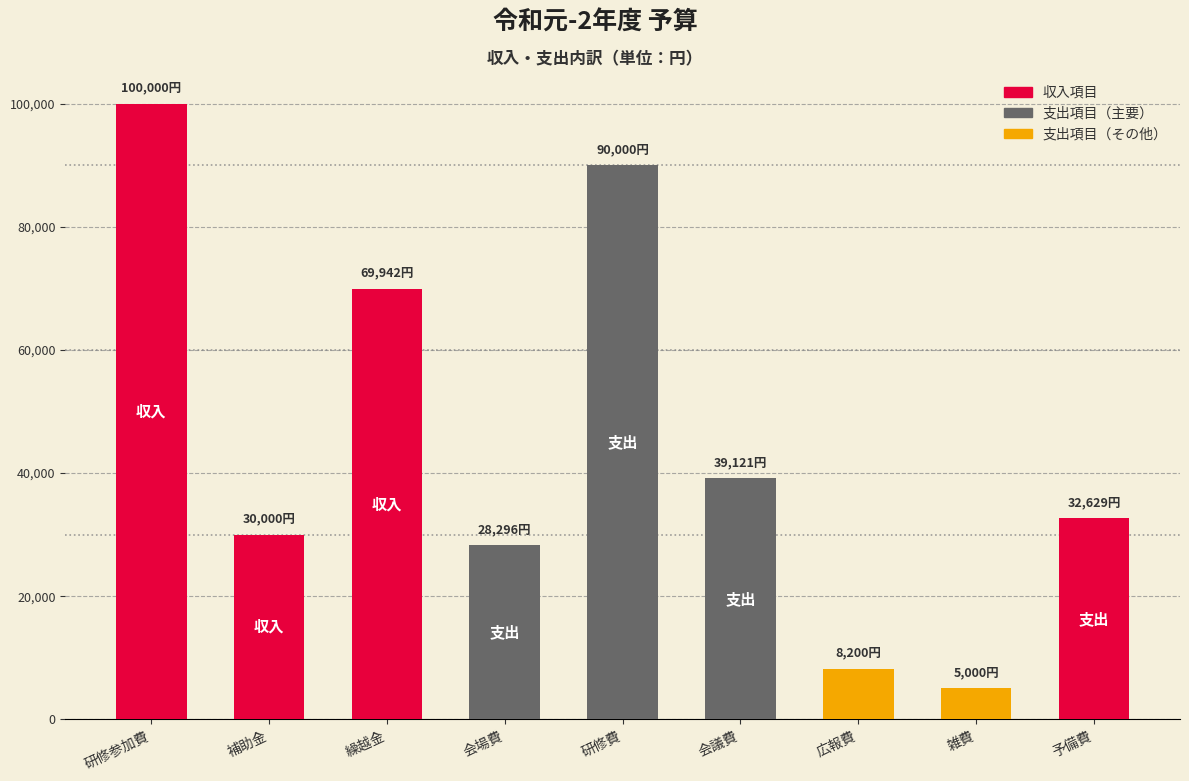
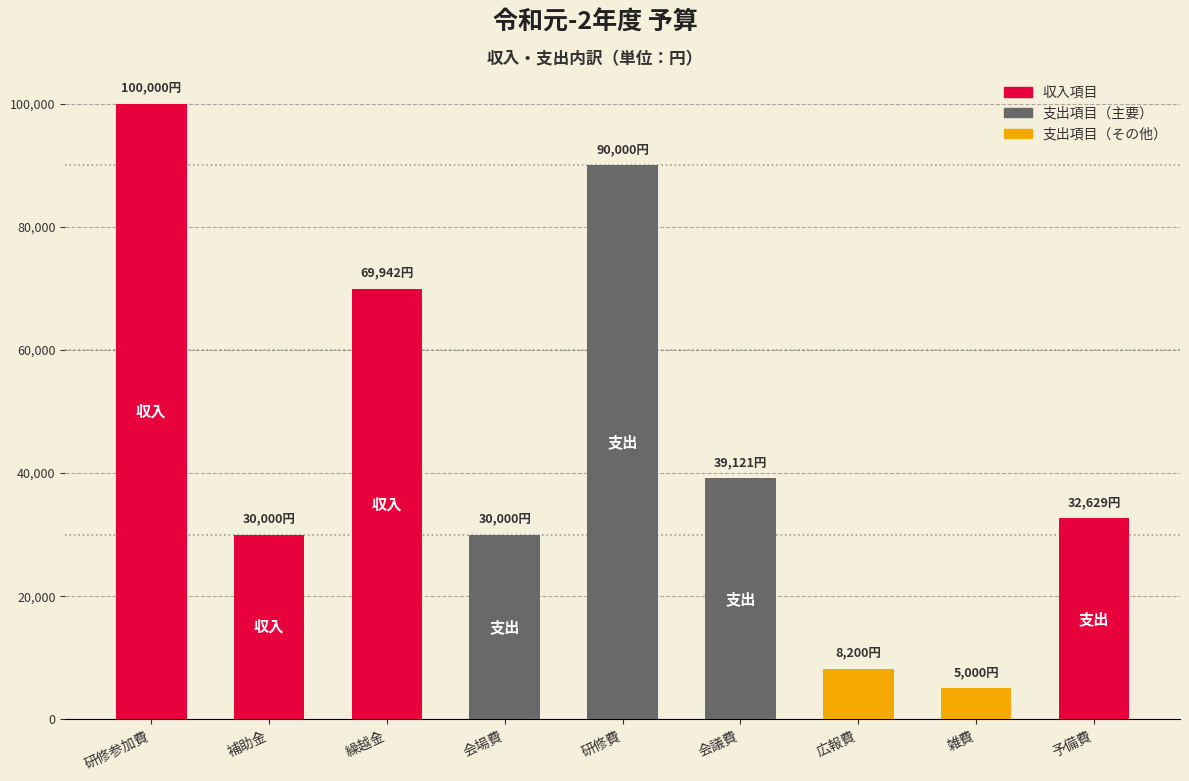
  {
    "研修参加費": "100,000円",
    "補助金": "30,000円",
    "繰越金": "69,942円",
-   "会場費": "28,296円",
+   "会場費": "30,000円",
    "研修費": "90,000円",
    "会議費": "39,121円",
    "広報費": "8,200円",
    "雑費": "5,000円",
    "予備費": "32,629円"
  }
